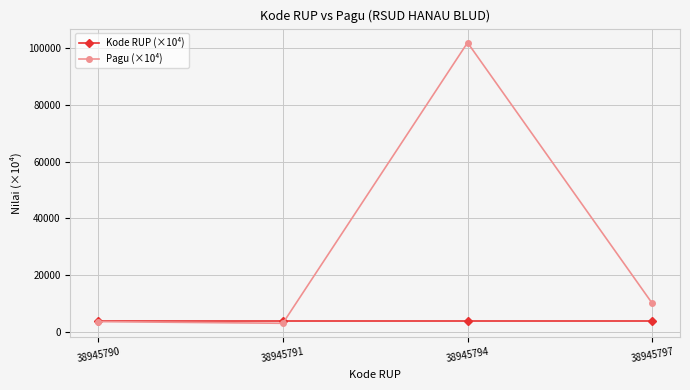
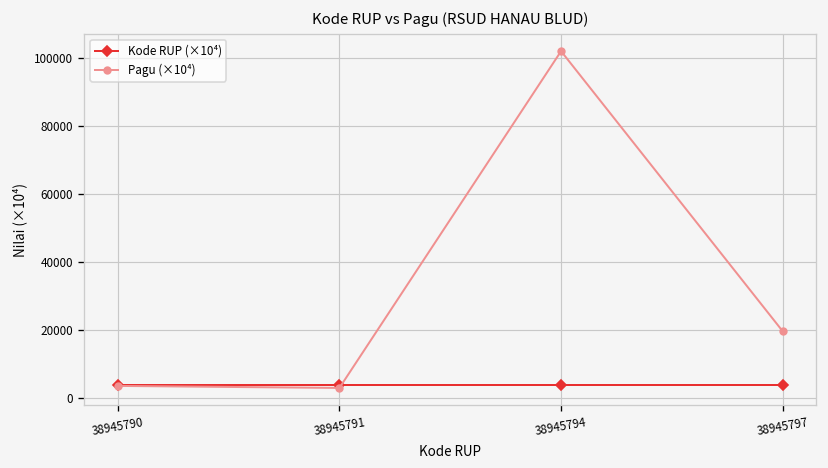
  {
    "Kode RUP (×10⁴)": {
      "38945794": 4000,
      "38945797": 4000
    },
    "Pagu (×10⁴)": {
      "38945794": 102000,
-     "38945797": 10000
+     "38945797": 20000
    }
  }
